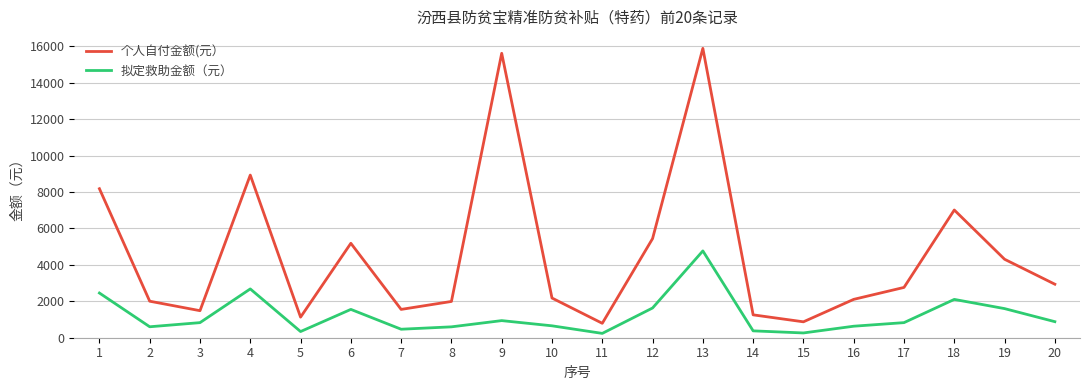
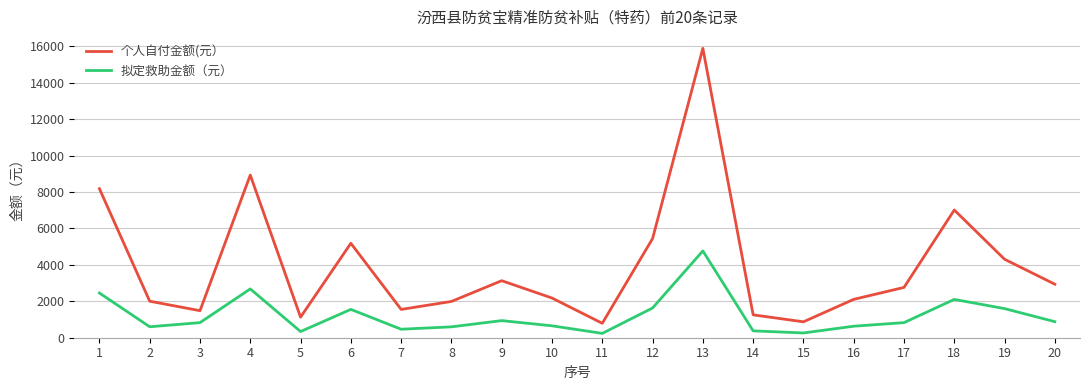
  {
    "个人自付金额(元）": {
      "1": 8200,
      "2": 2000,
      "3": 1500,
      "4": 8900,
      "5": 1100,
      "6": 5200,
      "7": 1600,
      "8": 2000,
-     "9": 15600,
+     "9": 3100,
      "10": 2200,
      "11": 800,
      "12": 5400,
      "13": 15900,
      "14": 1300,
      "15": 900,
      "16": 2100,
      "17": 2800,
      "18": 7000,
      "19": 4300,
      "20": 2900
    },
    "拟定救助金额（元）": {
      "1": 2500,
      "2": 600,
      "3": 800,
      "4": 2700,
      "5": 300,
      "6": 1600,
      "7": 500,
      "8": 600,
      "9": 900,
      "10": 700,
      "11": 200,
      "12": 1600,
      "13": 4800,
      "14": 400,
      "15": 300,
      "16": 600,
      "17": 800,
      "18": 2100,
      "19": 1600,
      "20": 900
    }
  }
